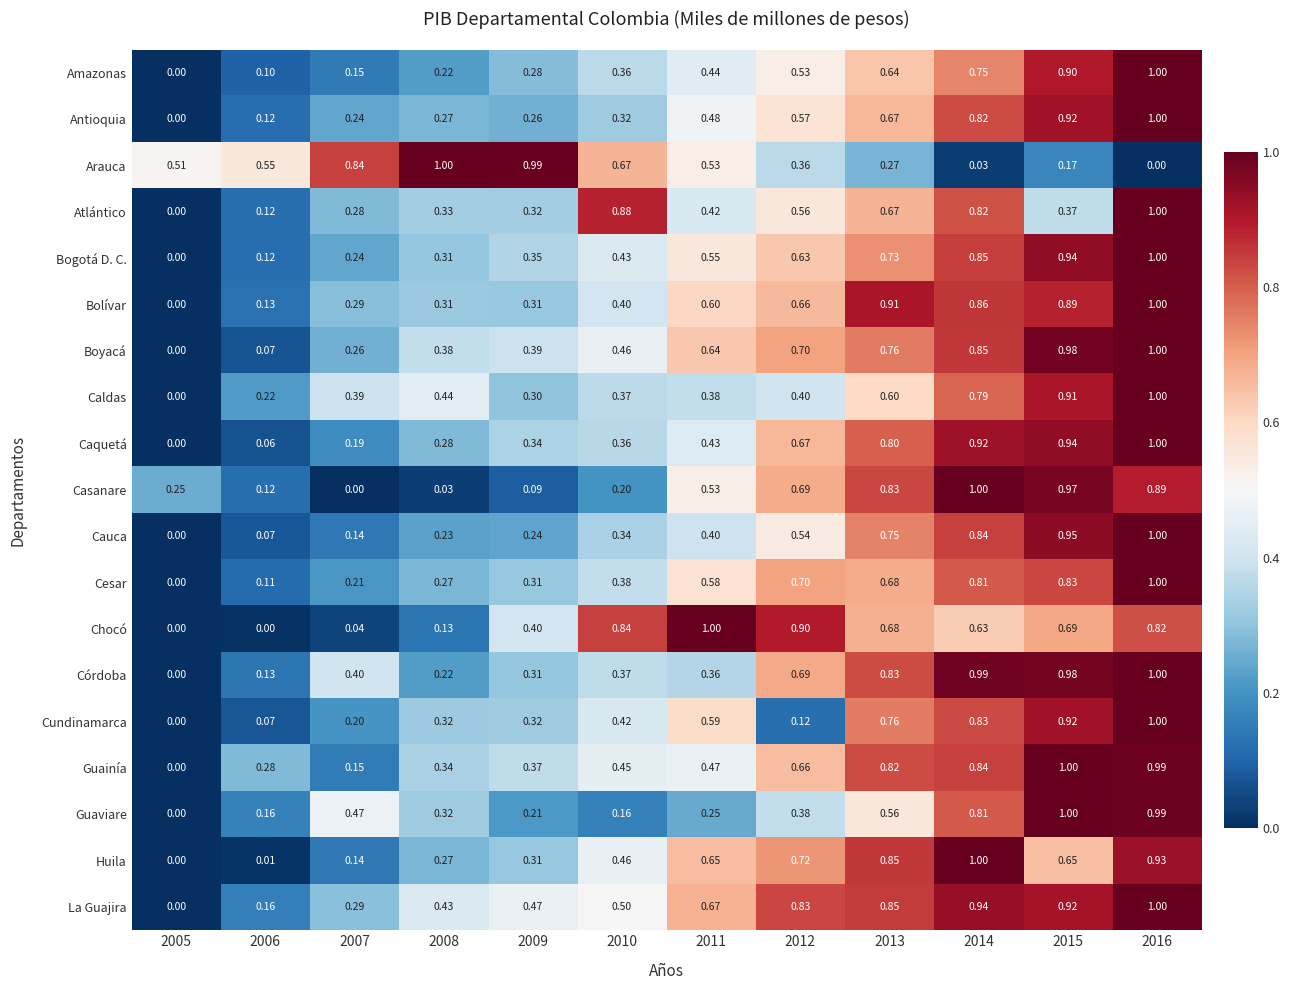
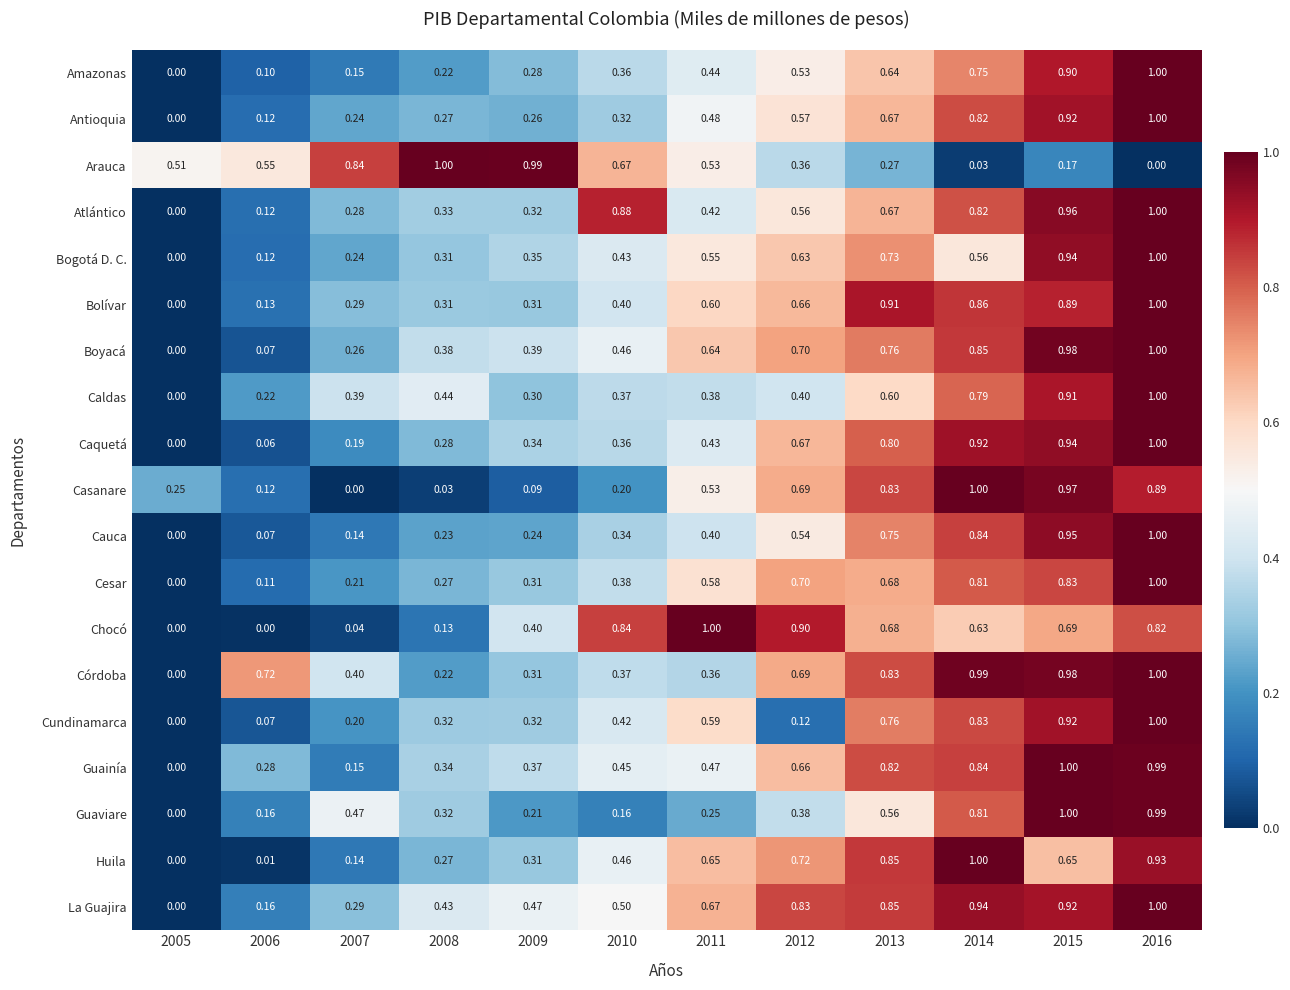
  {
    "Atlántico": {
      "2005": 0.00,
      "2006": 0.12,
      "2007": 0.28,
      "2008": 0.33,
      "2009": 0.32,
      "2010": 0.88,
      "2011": 0.42,
      "2012": 0.56,
      "2013": 0.67,
      "2014": 0.82,
-     "2015": 0.37,
+     "2015": 0.96,
      "2016": 1.00
    },
    "Bogotá D. C.": {
      "2005": 0.00,
      "2006": 0.12,
      "2007": 0.24,
      "2008": 0.31,
      "2009": 0.35,
      "2010": 0.43,
      "2011": 0.55,
      "2012": 0.63,
      "2013": 0.73,
-     "2014": 0.85,
+     "2014": 0.56,
      "2015": 0.94,
      "2016": 1.00
    },
    "Córdoba": {
      "2005": 0.00,
-     "2006": 0.13,
+     "2006": 0.72,
      "2007": 0.40,
      "2008": 0.22,
      "2009": 0.31,
      "2010": 0.37,
      "2011": 0.36,
      "2012": 0.69,
      "2013": 0.83,
      "2014": 0.99,
      "2015": 0.98,
      "2016": 1.00
    }
  }
